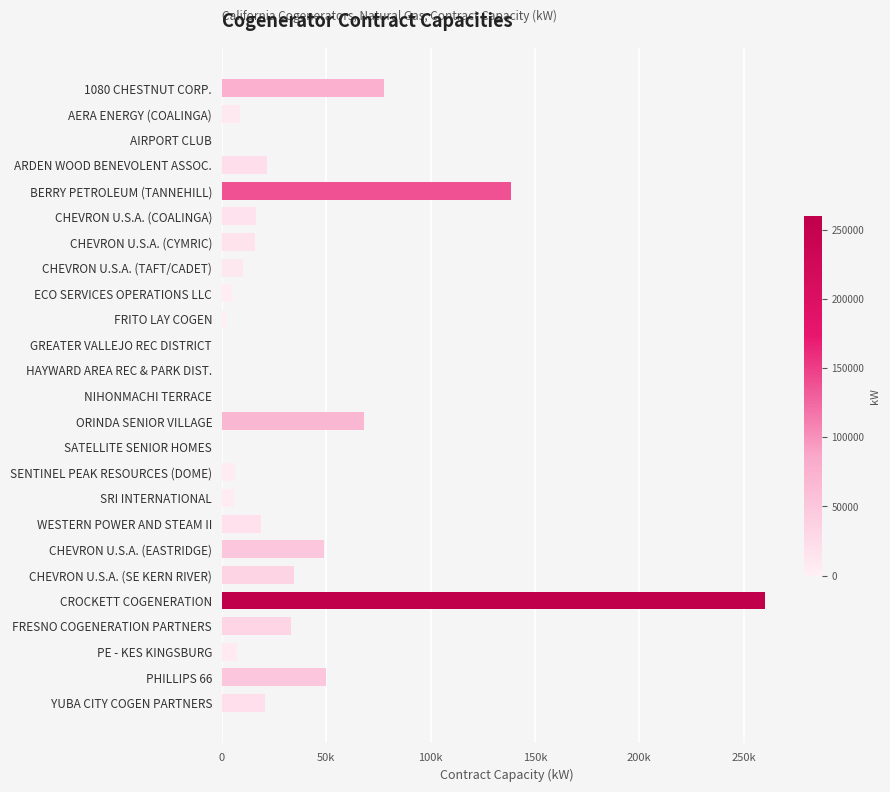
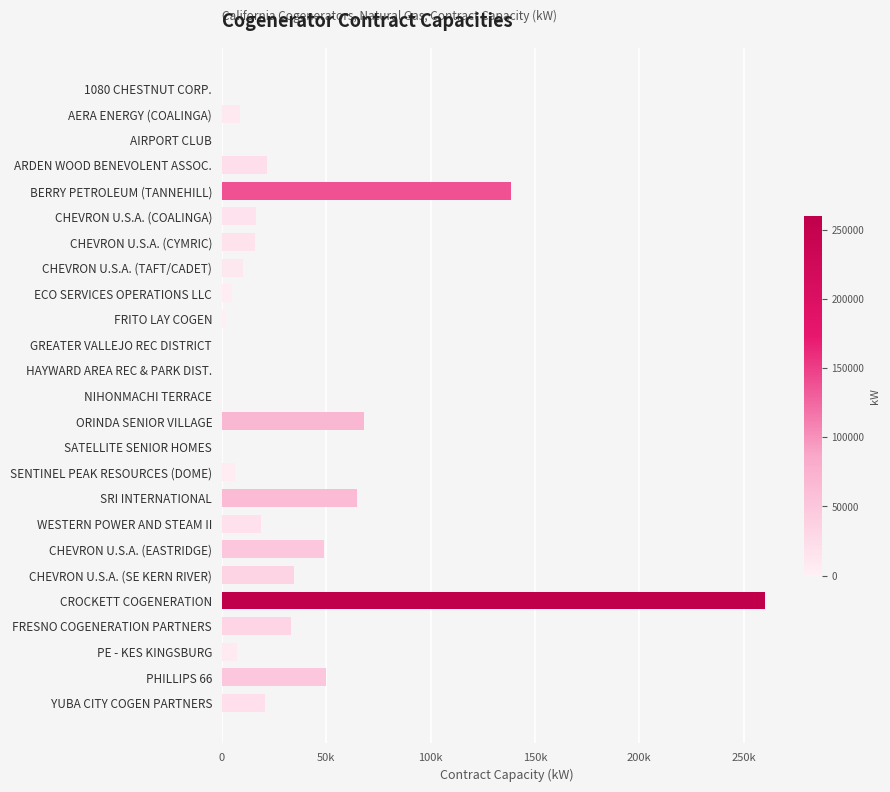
  {
-   "1080 CHESTNUT CORP.": 78000,
+   "1080 CHESTNUT CORP.": 0,
    "AERA ENERGY (COALINGA)": 9000,
    "ARDEN WOOD BENEVOLENT ASSOC.": 22000,
    "BERRY PETROLEUM (TANNEHILL)": 138000,
    "CHEVRON U.S.A. (COALINGA)": 17000,
    "CHEVRON U.S.A. (CYMRIC)": 16000,
    "CHEVRON U.S.A. (TAFT/CADET)": 10000,
    "ECO SERVICES OPERATIONS LLC": 5000,
    "FRITO LAY COGEN": 2000,
    "ORINDA SENIOR VILLAGE": 68000,
    "SENTINEL PEAK RESOURCES (DOME)": 6000,
-   "SRI INTERNATIONAL": 6000,
+   "SRI INTERNATIONAL": 65000,
    "WESTERN POWER AND STEAM II": 19000,
    "CHEVRON U.S.A. (EASTRIDGE)": 49000,
    "CHEVRON U.S.A. (SE KERN RIVER)": 34000,
    "CROCKETT COGENERATION": 260000,
    "FRESNO COGENERATION PARTNERS": 33000,
    "PE - KES KINGSBURG": 7000,
    "PHILLIPS 66": 50000,
    "YUBA CITY COGEN PARTNERS": 21000
  }
